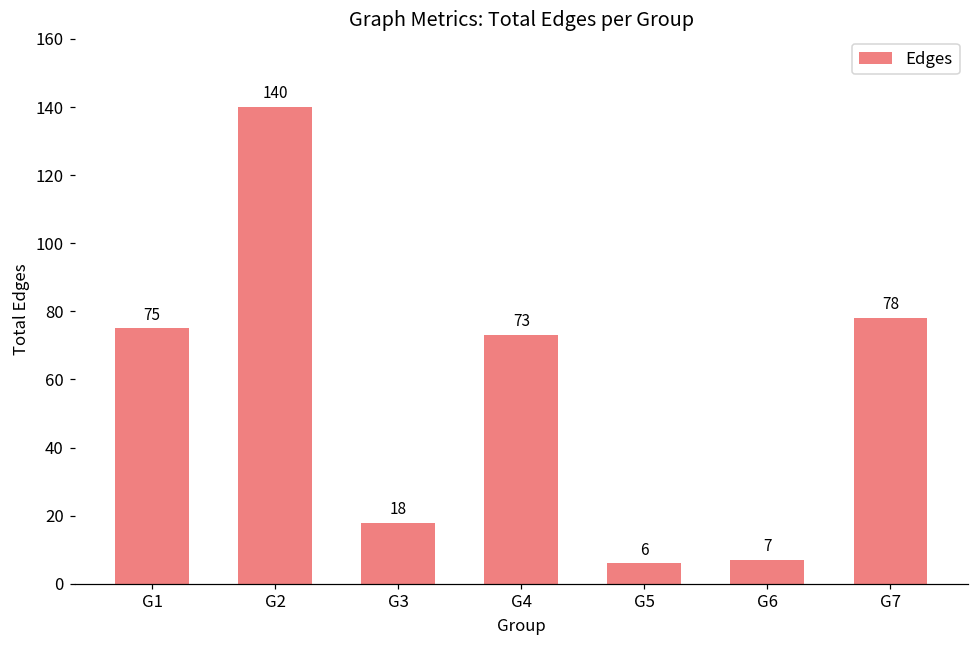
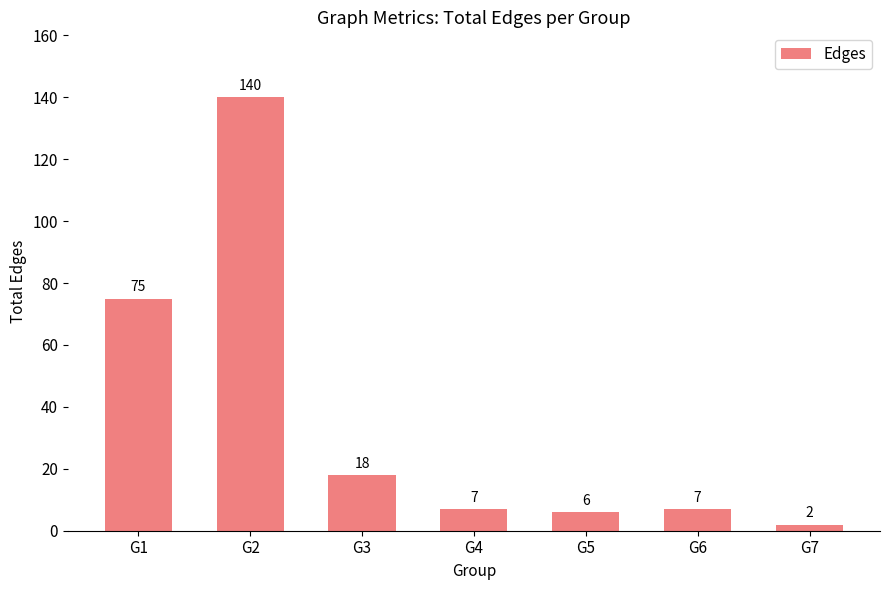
  {
    "G1": 75,
    "G2": 140,
    "G3": 18,
-   "G4": 73,
+   "G4": 7,
    "G5": 6,
    "G6": 7,
-   "G7": 78
+   "G7": 2
  }
